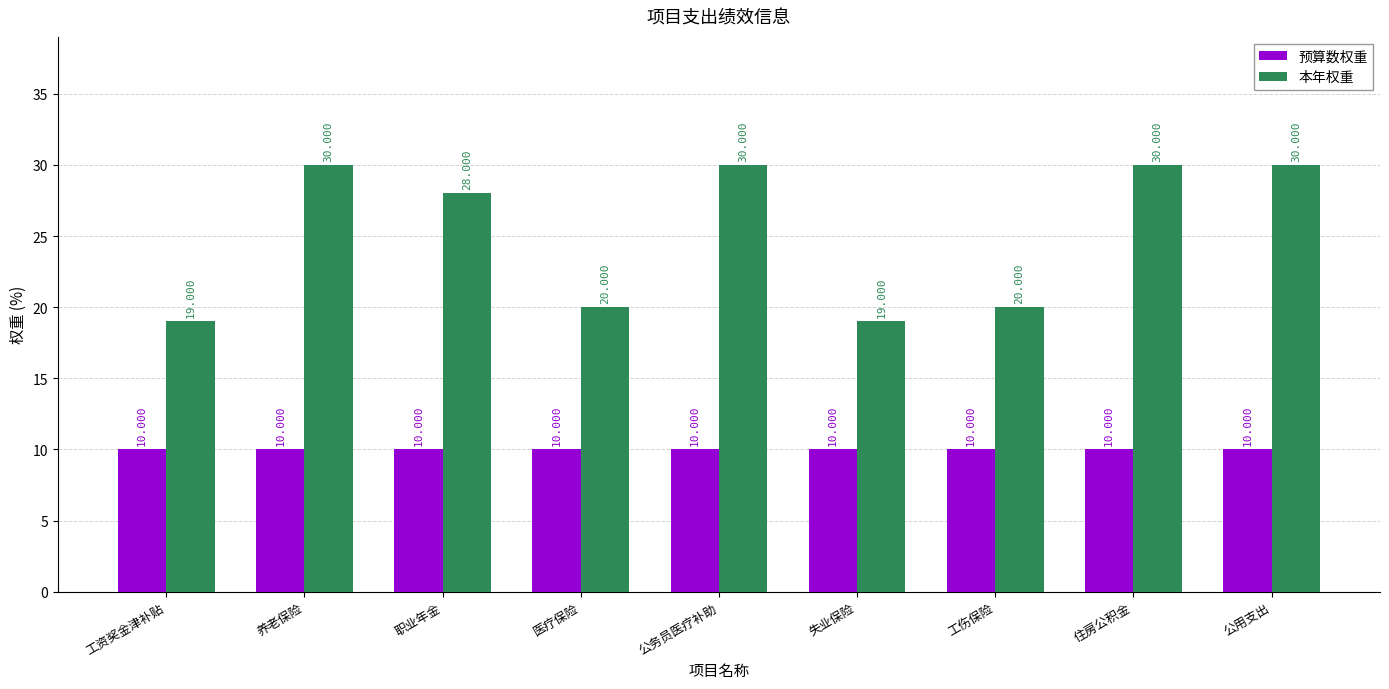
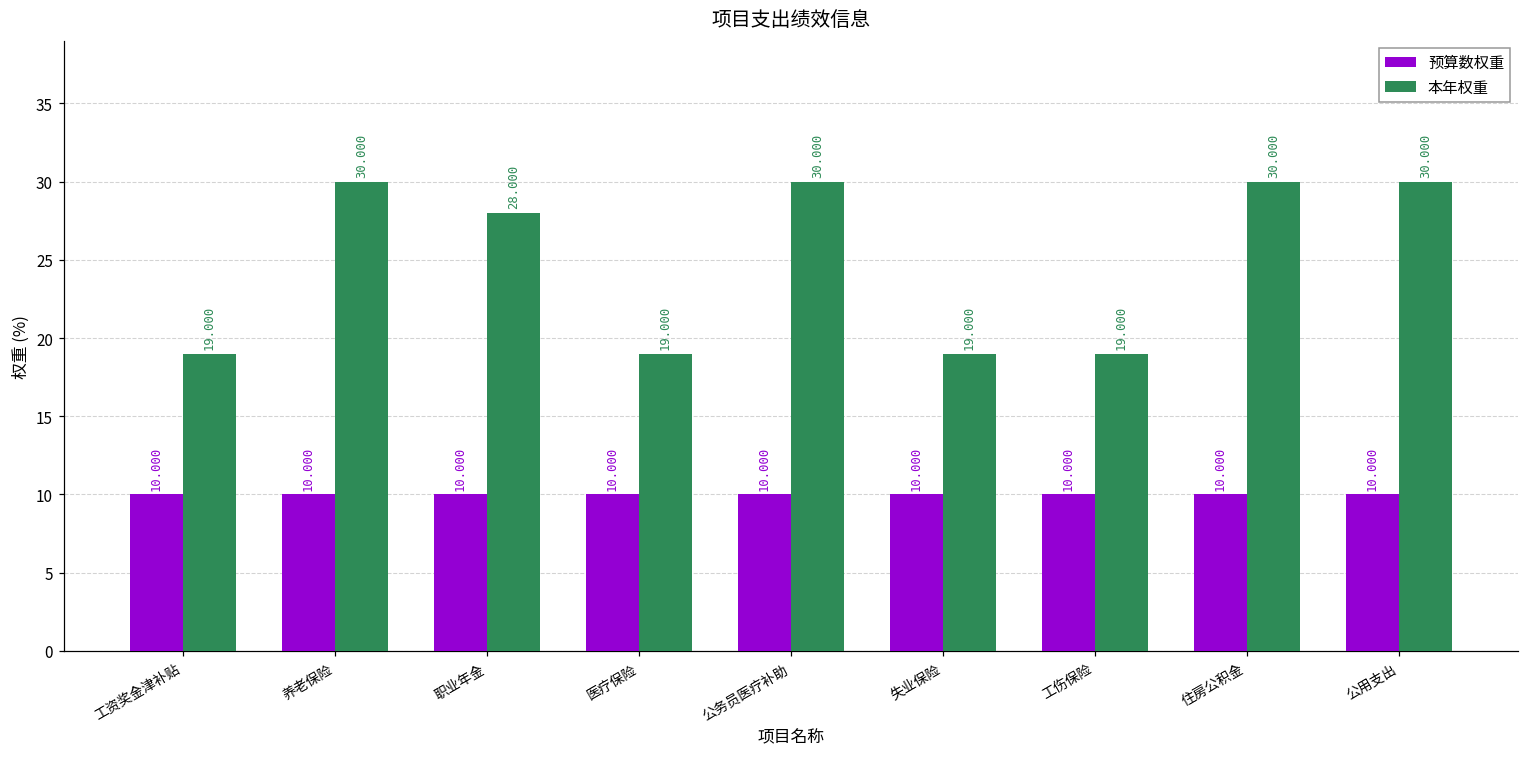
  {
    "预算数权重": {
      "工资奖金津补贴": 10.000,
      "养老保险": 10.000,
      "职业年金": 10.000,
      "医疗保险": 10.000,
      "公务员医疗补助": 10.000,
      "失业保险": 10.000,
      "工伤保险": 10.000,
      "住房公积金": 10.000,
      "公用支出": 10.000
    },
    "本年权重": {
      "工资奖金津补贴": 19.000,
      "养老保险": 30.000,
      "职业年金": 28.000,
-     "医疗保险": 20.000,
+     "医疗保险": 19.000,
      "公务员医疗补助": 30.000,
      "失业保险": 19.000,
-     "工伤保险": 20.000,
+     "工伤保险": 19.000,
      "住房公积金": 30.000,
      "公用支出": 30.000
    }
  }
